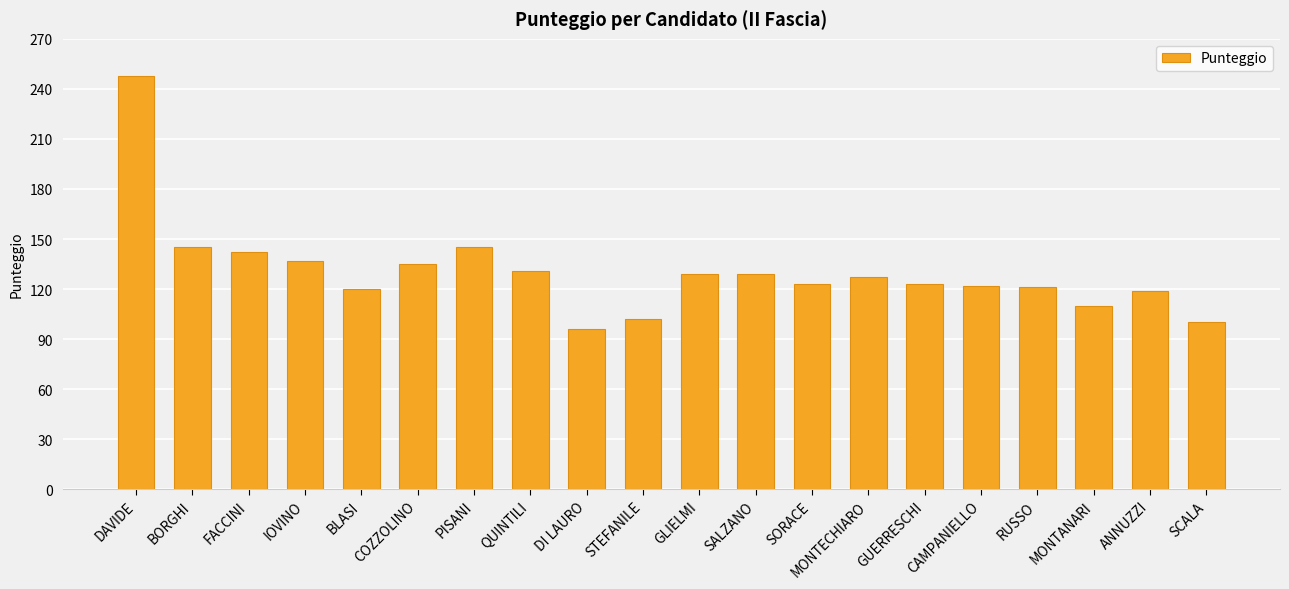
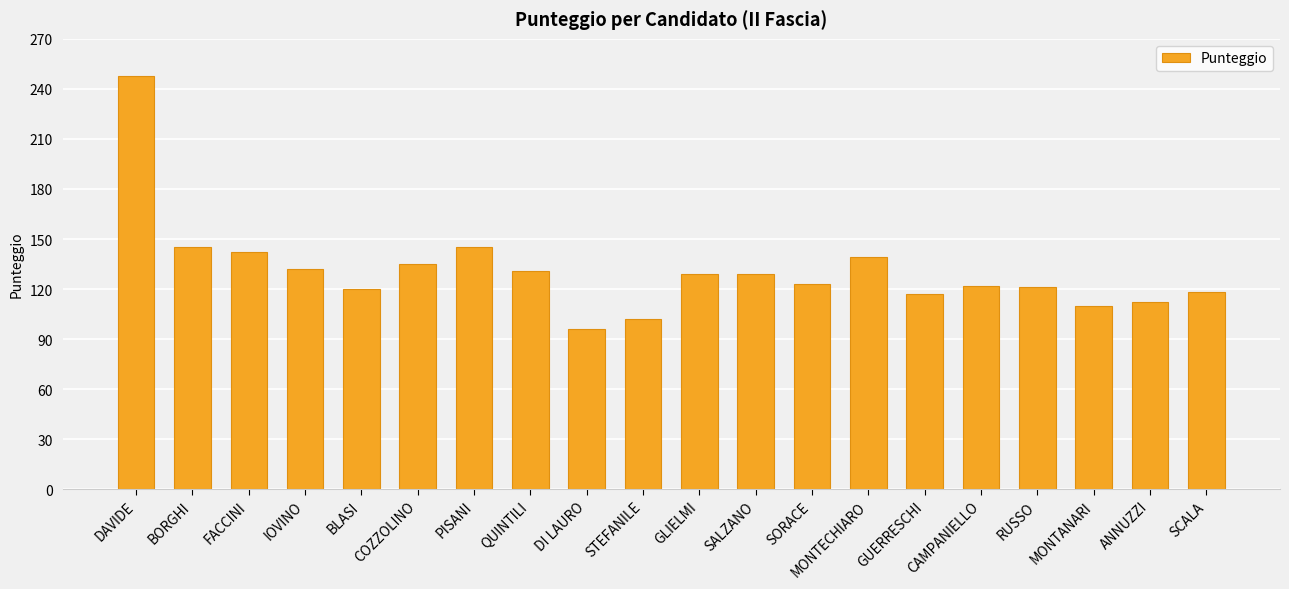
  {
    "DAVIDE": 248,
    "BORGHI": 145,
    "FACCINI": 142,
-   "IOVINO": 137,
+   "IOVINO": 132,
    "BLASI": 120,
    "COZZOLINO": 135,
    "PISANI": 145,
    "QUINTILI": 131,
    "DI LAURO": 96,
    "STEFANILE": 102,
    "GLIELMI": 129,
    "SALZANO": 129,
    "SORACE": 123,
-   "MONTECHIARO": 127,
-   "GUERRESCHI": 123,
+   "MONTECHIARO": 139,
+   "GUERRESCHI": 117,
    "CAMPANIELLO": 122,
    "RUSSO": 121,
    "MONTANARI": 110,
-   "ANNUZZI": 119,
-   "SCALA": 100
+   "ANNUZZI": 112,
+   "SCALA": 118
  }
